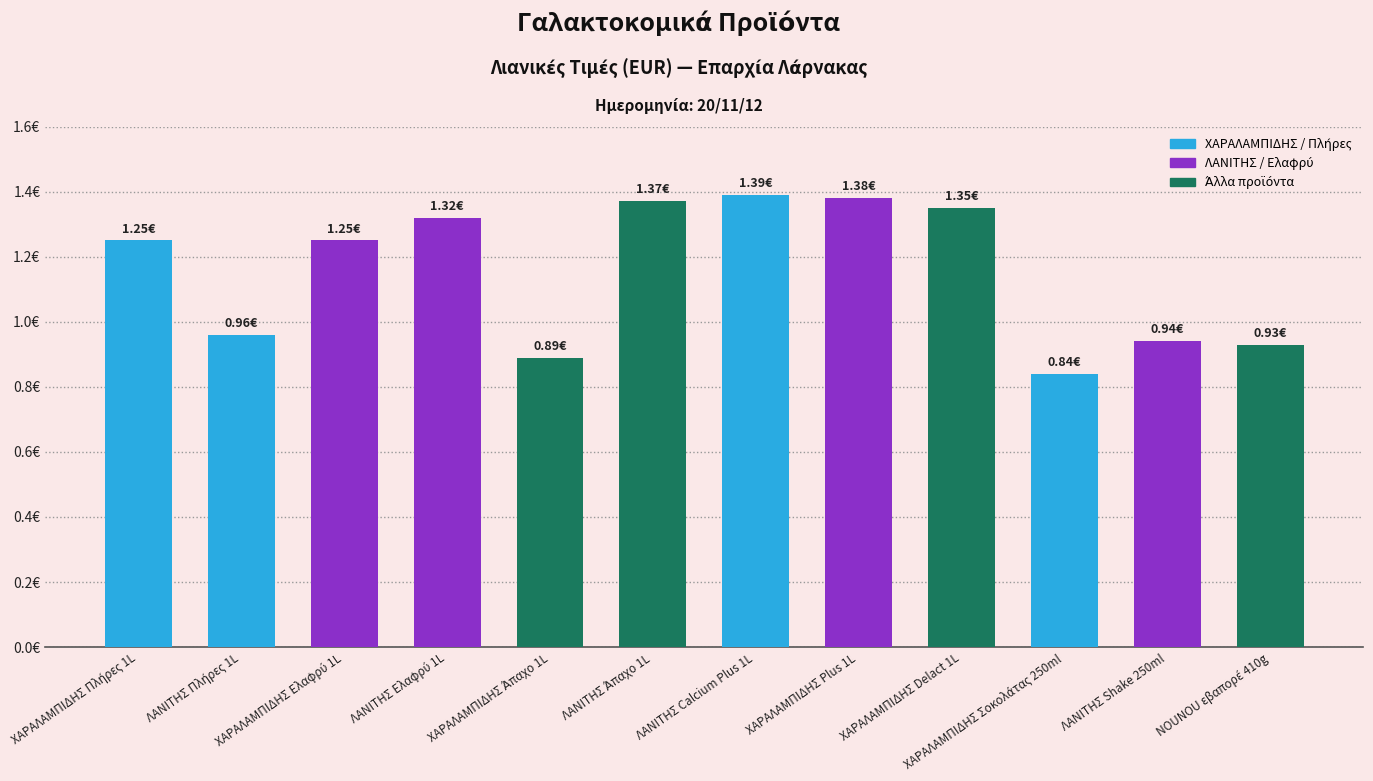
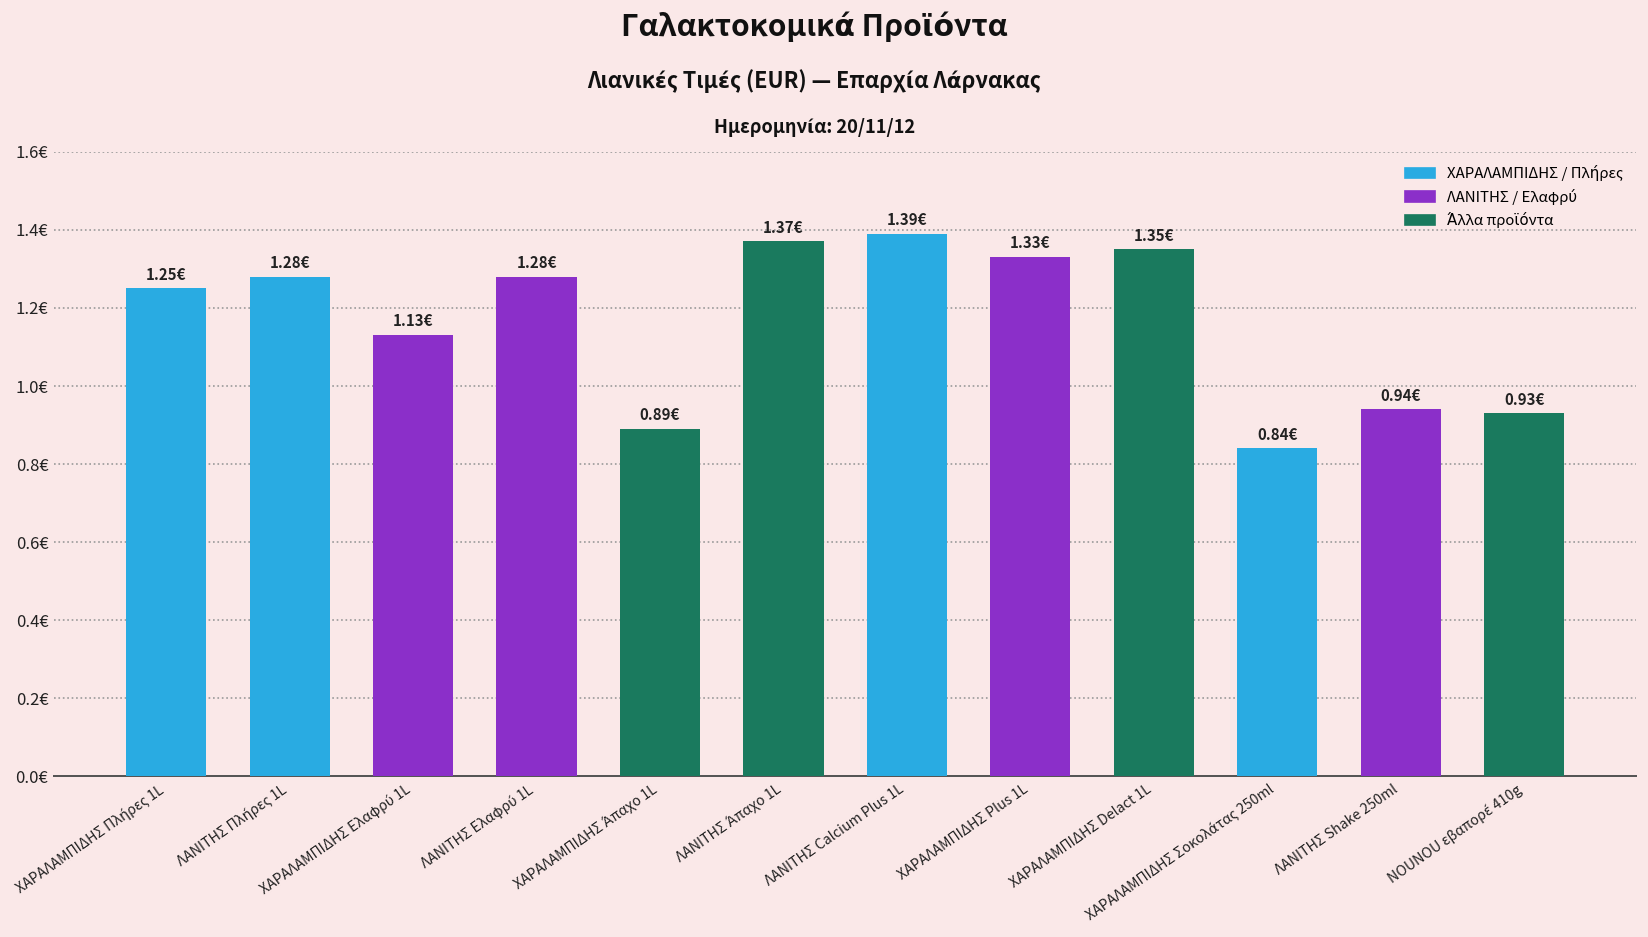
  {
    "ΧΑΡΑΛΑΜΠΙΔΗΣ Πλήρες 1L": "1.25€",
-   "ΛΑΝΙΤΗΣ Πλήρες 1L": "0.96€",
-   "ΧΑΡΑΛΑΜΠΙΔΗΣ Ελαφρύ 1L": "1.25€",
-   "ΛΑΝΙΤΗΣ Ελαφρύ 1L": "1.32€",
+   "ΛΑΝΙΤΗΣ Πλήρες 1L": "1.28€",
+   "ΧΑΡΑΛΑΜΠΙΔΗΣ Ελαφρύ 1L": "1.13€",
+   "ΛΑΝΙΤΗΣ Ελαφρύ 1L": "1.28€",
    "ΧΑΡΑΛΑΜΠΙΔΗΣ Άπαχο 1L": "0.89€",
    "ΛΑΝΙΤΗΣ Άπαχο 1L": "1.37€",
    "ΛΑΝΙΤΗΣ Calcium Plus 1L": "1.39€",
-   "ΧΑΡΑΛΑΜΠΙΔΗΣ Plus 1L": "1.38€",
+   "ΧΑΡΑΛΑΜΠΙΔΗΣ Plus 1L": "1.33€",
    "ΧΑΡΑΛΑΜΠΙΔΗΣ Delact 1L": "1.35€",
    "ΧΑΡΑΛΑΜΠΙΔΗΣ Σοκολάτας 250ml": "0.84€",
    "ΛΑΝΙΤΗΣ Shake 250ml": "0.94€",
    "NOUNOU εβαπορέ 410g": "0.93€"
  }
